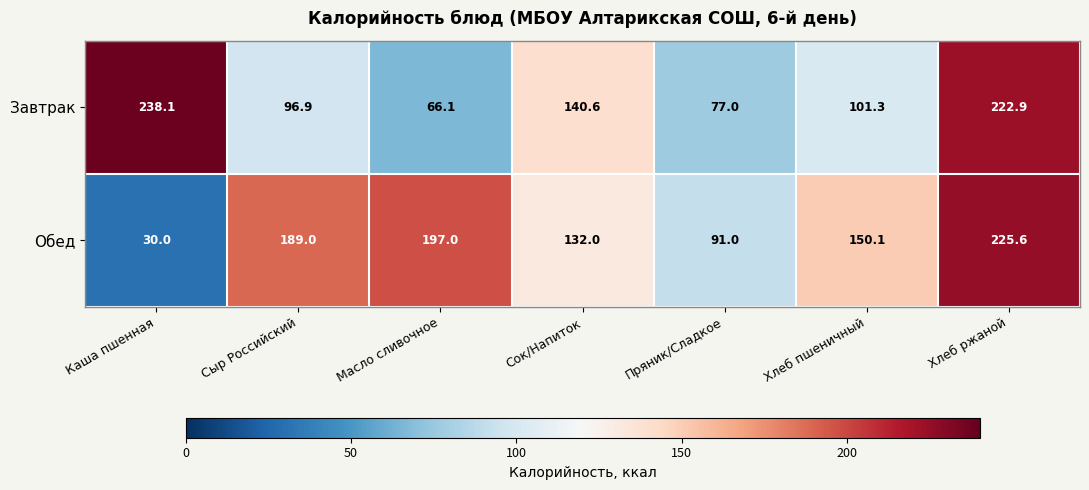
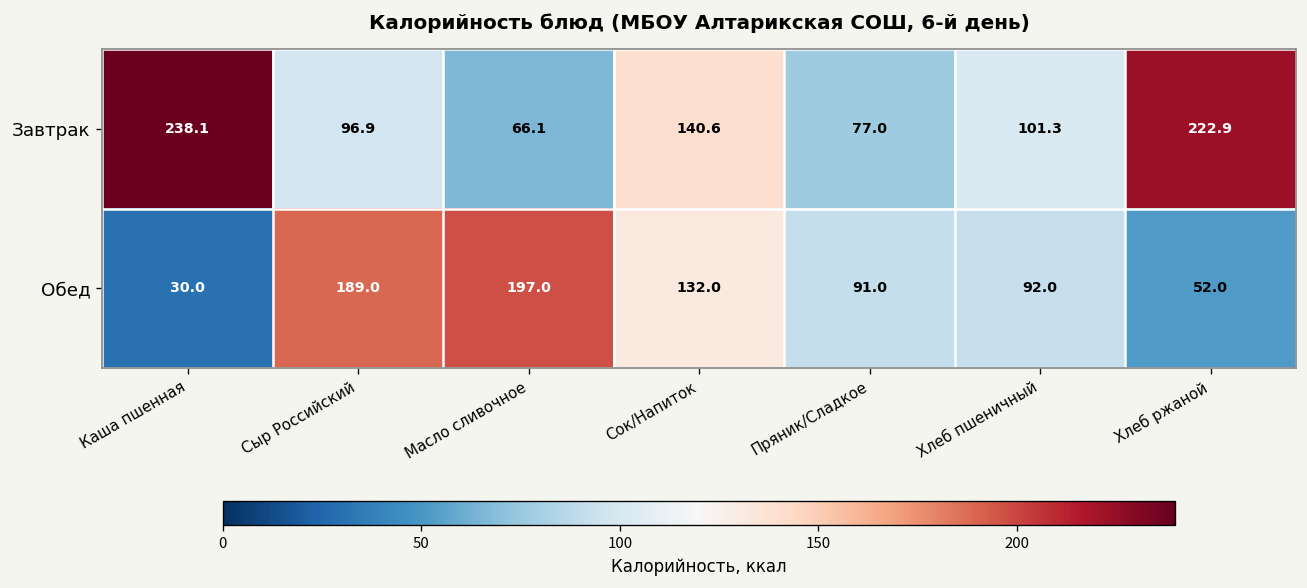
  {
    "Завтрак": {
      "Каша пшенная": 238.1,
      "Сыр Российский": 96.9,
      "Масло сливочное": 66.1,
      "Сок/Напиток": 140.6,
      "Пряник/Сладкое": 77.0,
      "Хлеб пшеничный": 101.3,
      "Хлеб ржаной": 222.9
    },
    "Обед": {
      "Каша пшенная": 30.0,
      "Сыр Российский": 189.0,
      "Масло сливочное": 197.0,
      "Сок/Напиток": 132.0,
      "Пряник/Сладкое": 91.0,
-     "Хлеб пшеничный": 150.1,
-     "Хлеб ржаной": 225.6
+     "Хлеб пшеничный": 92.0,
+     "Хлеб ржаной": 52.0
    }
  }
